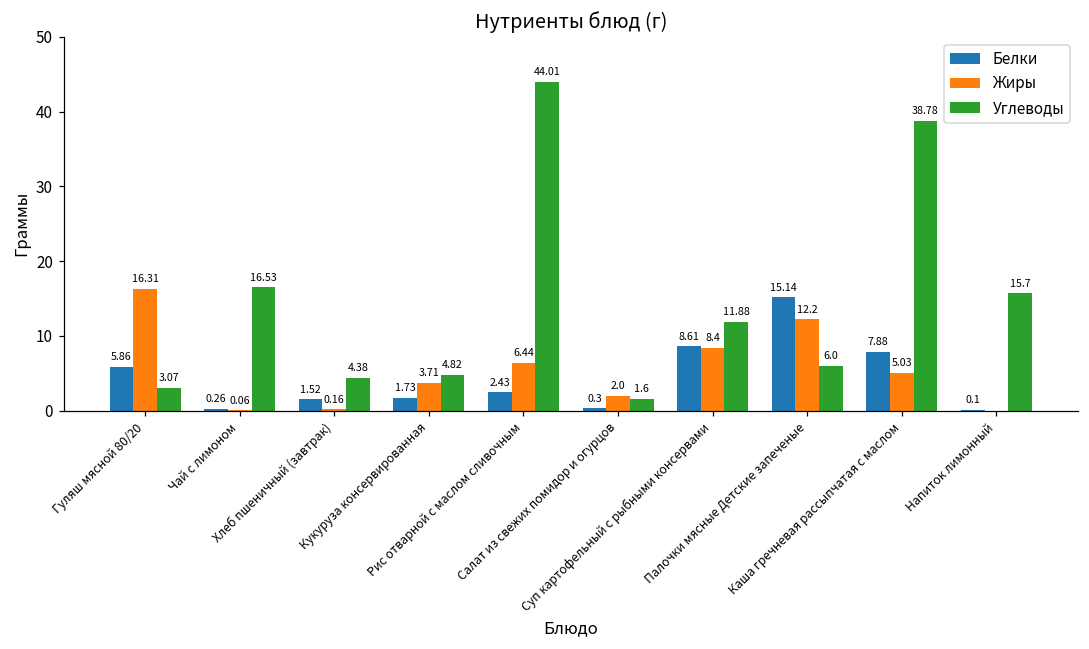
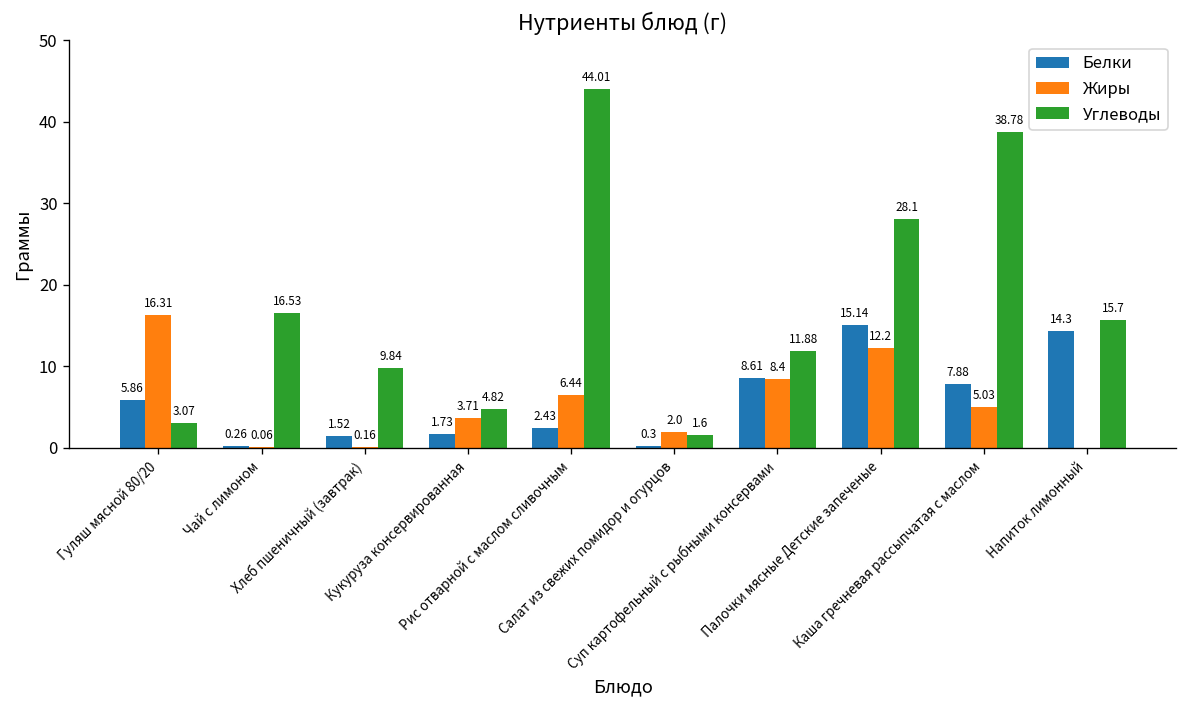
  {
    "Белки": {
      "Гуляш мясной 80/20": 5.86,
      "Чай с лимоном": 0.26,
      "Хлеб пшеничный (завтрак)": 1.52,
      "Кукуруза консервированная": 1.73,
      "Рис отварной с маслом сливочным": 2.43,
      "Салат из свежих помидор и огурцов": 0.3,
      "Суп картофельный с рыбными консервами": 8.61,
      "Палочки мясные Детские запеченые": 15.14,
      "Каша гречневая рассыпчатая с маслом": 7.88,
-     "Напиток лимонный": 0.1
+     "Напиток лимонный": 14.3
    },
    "Жиры": {
      "Гуляш мясной 80/20": 16.31,
      "Чай с лимоном": 0.06,
      "Хлеб пшеничный (завтрак)": 0.16,
      "Кукуруза консервированная": 3.71,
      "Рис отварной с маслом сливочным": 6.44,
      "Салат из свежих помидор и огурцов": 2.0,
      "Суп картофельный с рыбными консервами": 8.4,
      "Палочки мясные Детские запеченые": 12.2,
      "Каша гречневая рассыпчатая с маслом": 5.03
    },
    "Углеводы": {
      "Гуляш мясной 80/20": 3.07,
      "Чай с лимоном": 16.53,
-     "Хлеб пшеничный (завтрак)": 4.38,
+     "Хлеб пшеничный (завтрак)": 9.84,
      "Кукуруза консервированная": 4.82,
      "Рис отварной с маслом сливочным": 44.01,
      "Салат из свежих помидор и огурцов": 1.6,
      "Суп картофельный с рыбными консервами": 11.88,
-     "Палочки мясные Детские запеченые": 6.0,
+     "Палочки мясные Детские запеченые": 28.1,
      "Каша гречневая рассыпчатая с маслом": 38.78,
      "Напиток лимонный": 15.7
    }
  }
